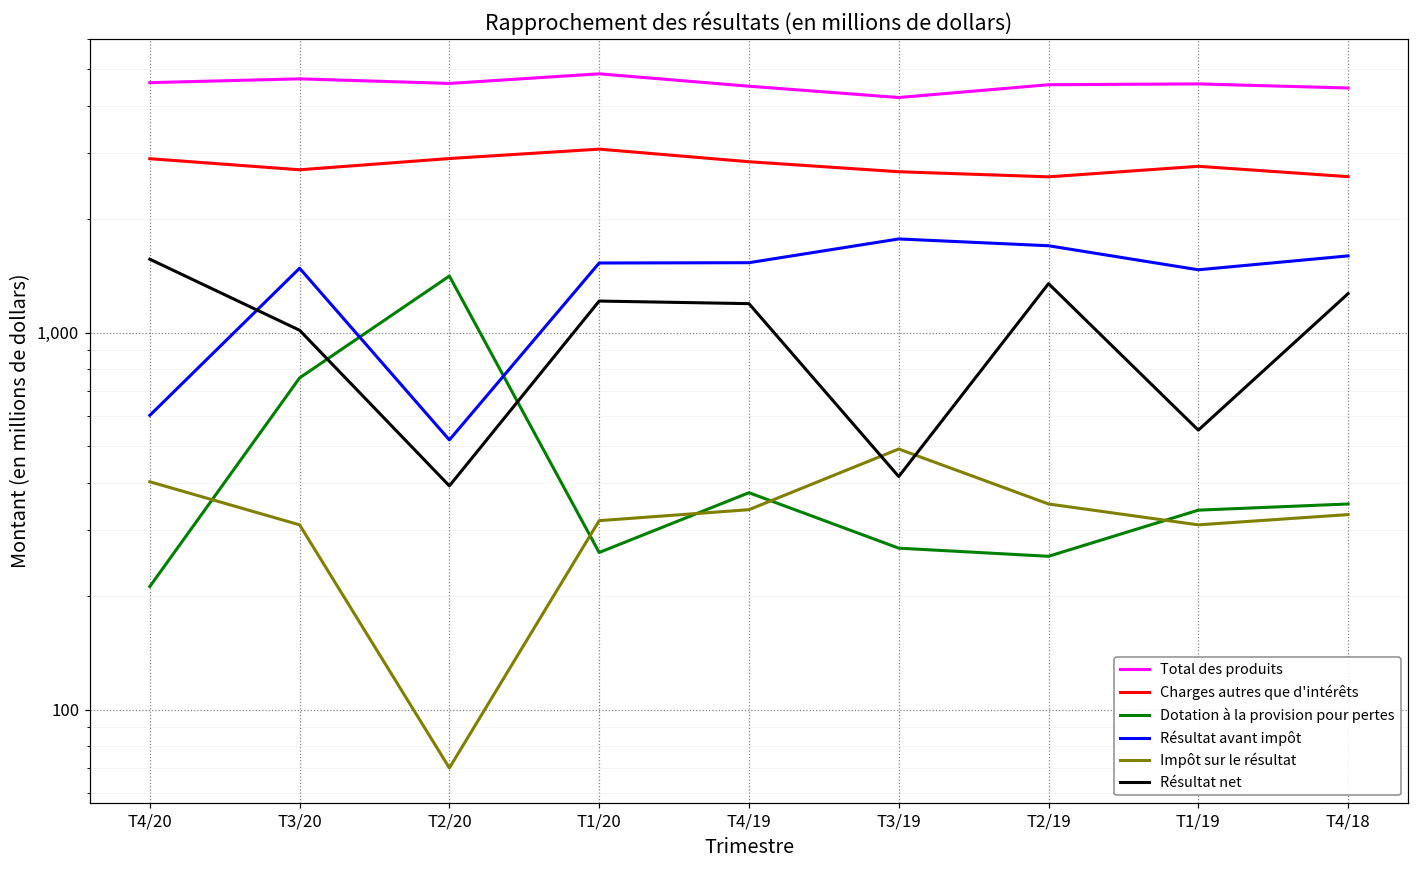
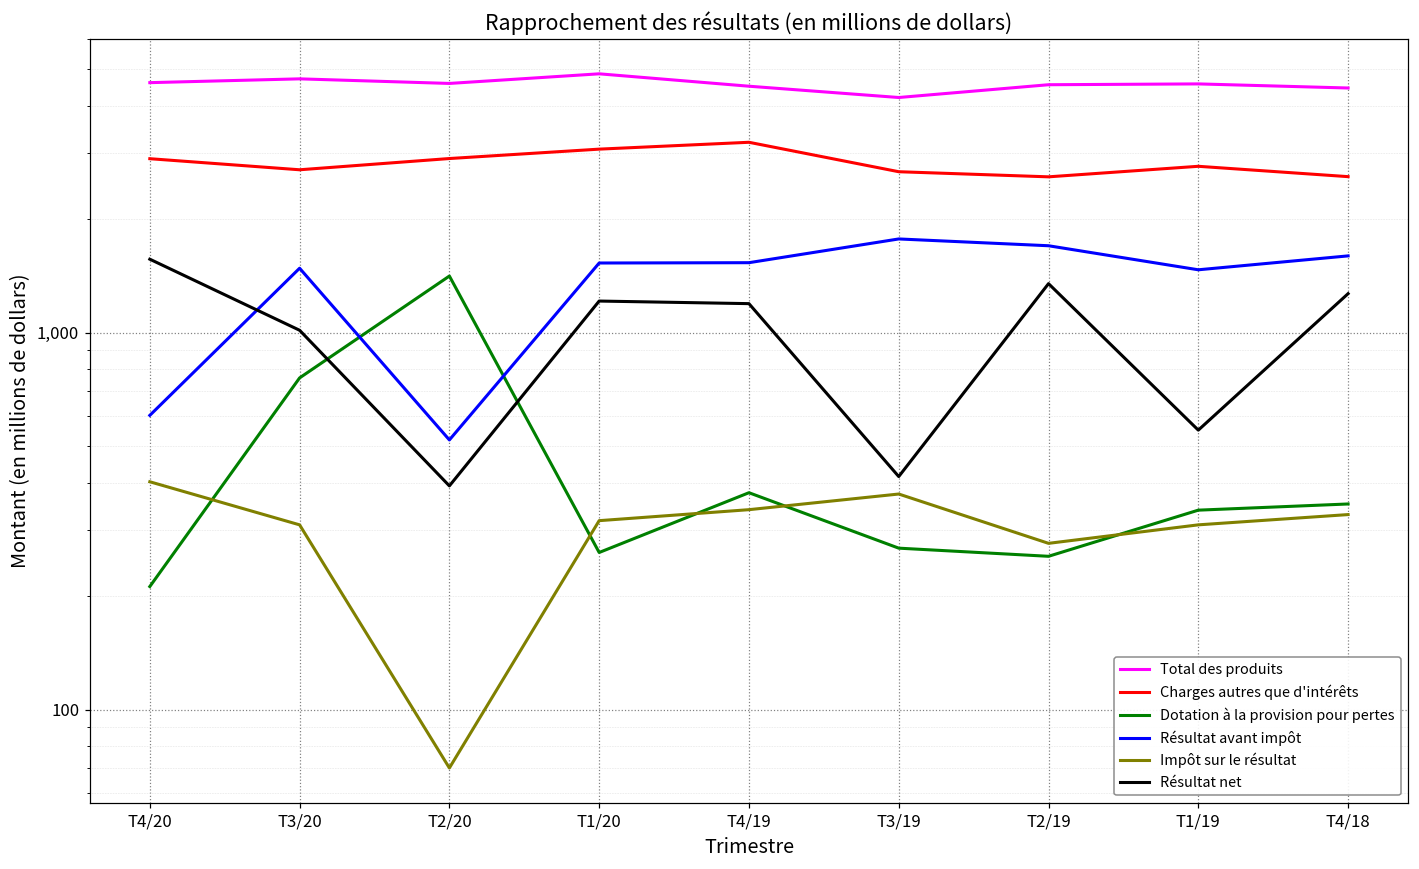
  {
    "Total des produits": {
      "T4/20": "4,600",
      "T3/20": "4,700",
      "T2/20": "4,600",
      "T1/20": "4,900",
      "T4/19": "4,500",
      "T3/19": "4,200",
      "T2/19": "4,500",
      "T1/19": "4,600",
      "T4/18": "4,500"
    },
    "Charges autres que d'intérêts": {
      "T4/20": "2,900",
      "T3/20": "2,700",
      "T2/20": "2,900",
      "T1/20": "3,100",
-     "T4/19": "2,800",
+     "T4/19": "3,200",
      "T3/19": "2,700",
      "T2/19": "2,600",
      "T1/19": "2,800",
      "T4/18": "2,600"
    },
    "Dotation à la provision pour pertes": {
      "T4/20": "210",
      "T3/20": "760",
      "T2/20": "1,410",
      "T1/20": "260",
      "T4/19": "380",
      "T3/19": "270",
      "T2/19": "260",
      "T1/19": "340",
      "T4/18": "350"
    },
    "Résultat avant impôt": {
      "T4/20": "600",
      "T3/20": "1,480",
      "T2/20": "520",
      "T1/20": "1,500",
      "T4/19": "1,500",
      "T3/19": "1,800",
      "T2/19": "1,700",
      "T1/19": "1,470",
      "T4/18": "1,600"
    },
    "Impôt sur le résultat": {
      "T4/20": "400",
      "T3/20": "310",
      "T2/20": "70",
      "T1/20": "320",
      "T4/19": "340",
-     "T3/19": "490",
-     "T2/19": "350",
+     "T3/19": "370",
+     "T2/19": "280",
      "T1/19": "310",
      "T4/18": "330"
    },
    "Résultat net": {
      "T4/20": "1,600",
      "T3/20": "1,010",
      "T2/20": "390",
      "T1/20": "1,210",
      "T4/19": "1,190",
      "T3/19": "420",
      "T2/19": "1,350",
      "T1/19": "550",
      "T4/18": "1,270"
    }
  }
